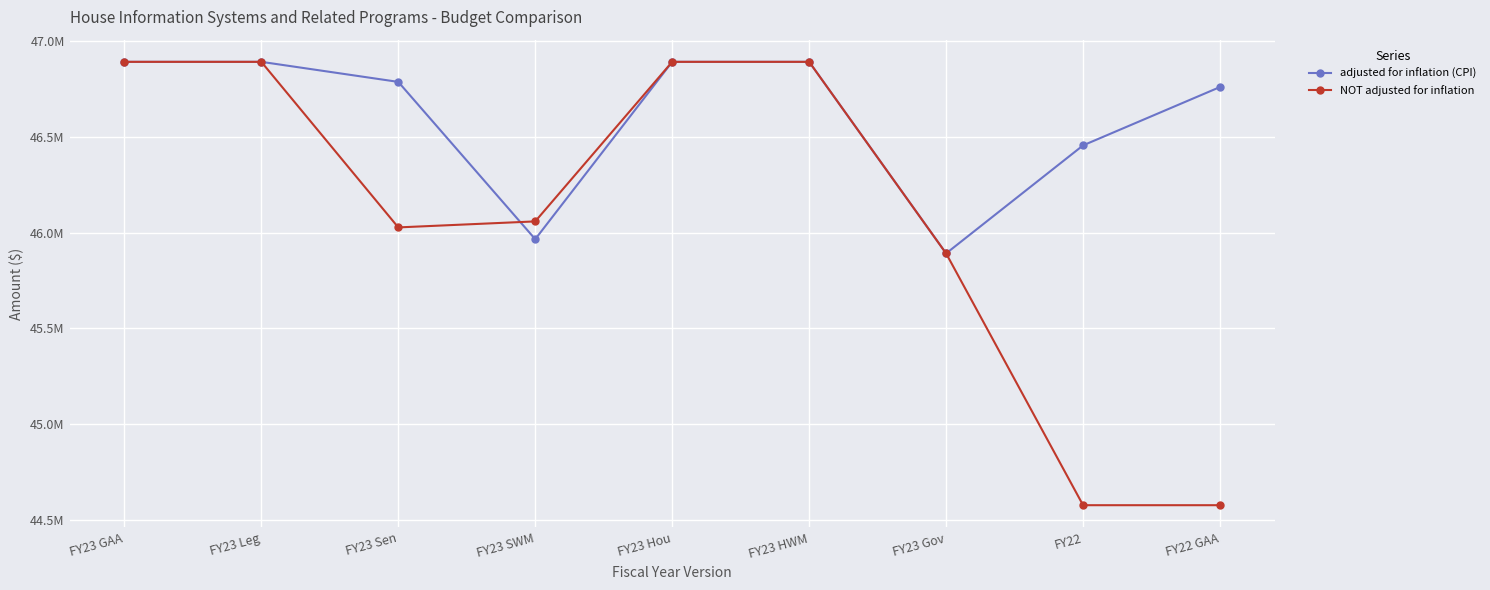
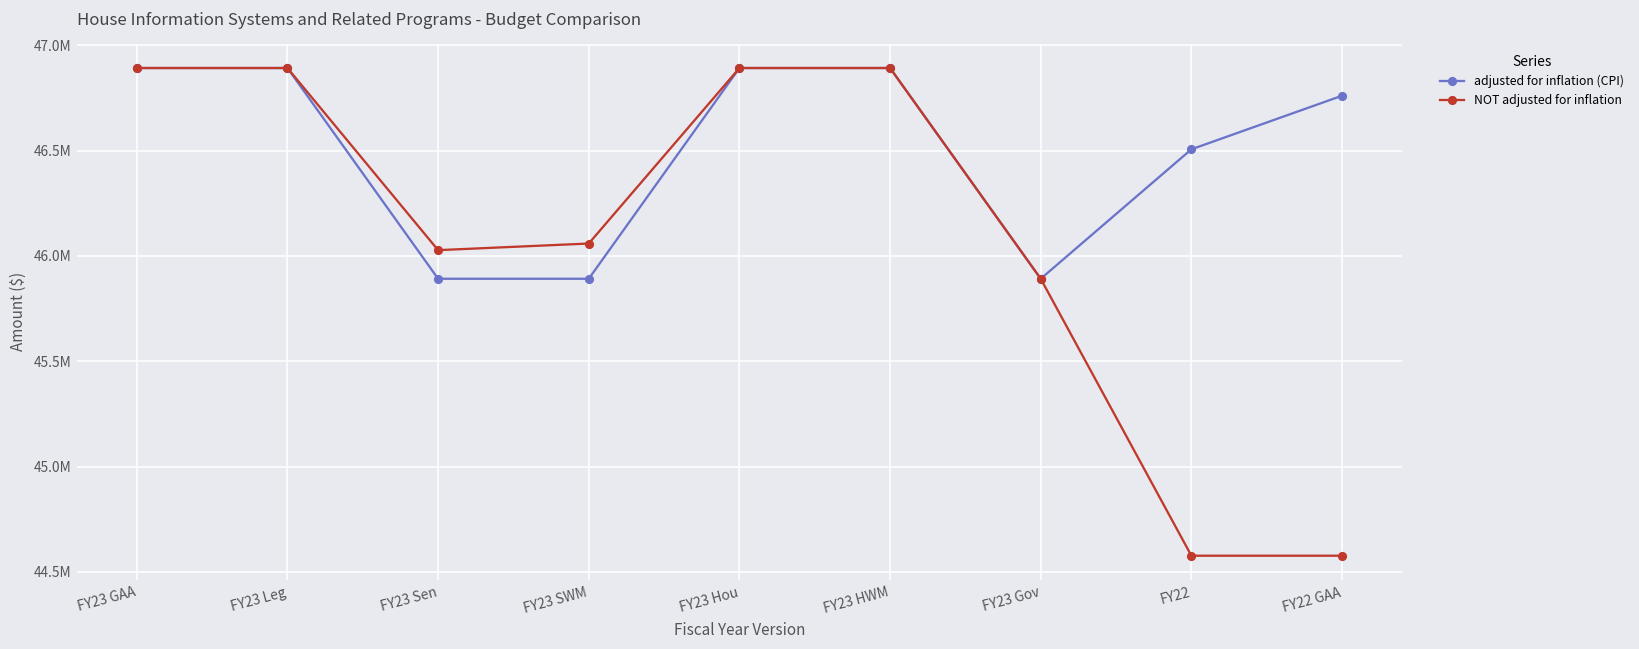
  {
    "adjusted for inflation (CPI)": {
-     "FY23 Sen": 46790000,
-     "FY23 SWM": 45970000,
-     "FY22": 46460000,
+     "FY23 Sen": 45890000,
+     "FY23 SWM": 45890000,
+     "FY22": 46510000,
      "FY22 GAA": 46760000
    },
    "NOT adjusted for inflation": {
      "FY23 Sen": 46030000,
      "FY23 SWM": 46060000,
      "FY22": 44580000,
      "FY22 GAA": 44580000
    }
  }
